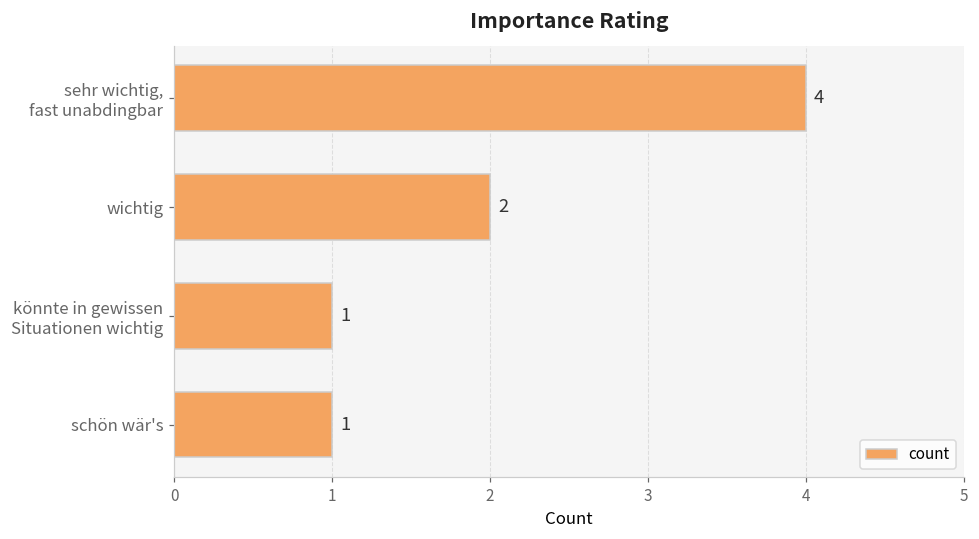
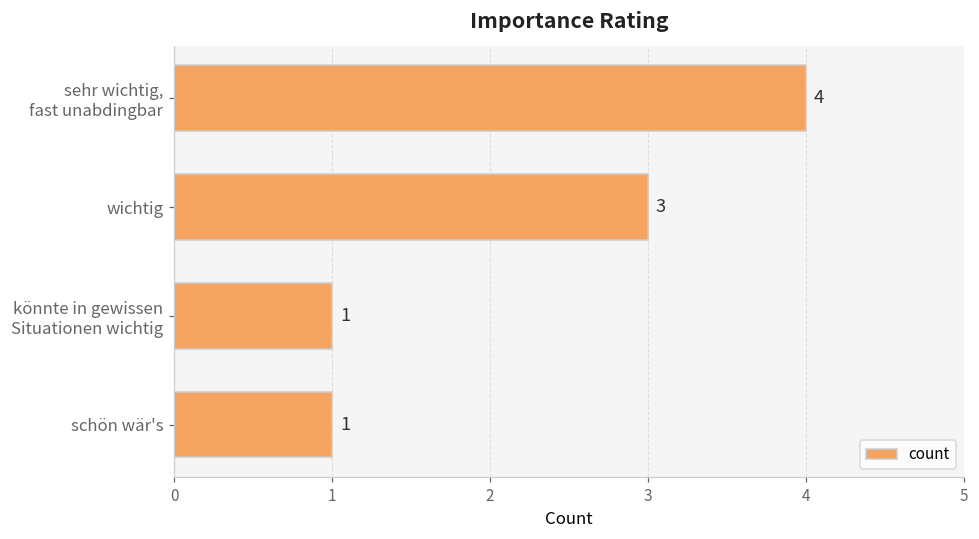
  {
    "sehr wichtig, fast unabdingbar": 4,
-   "wichtig": 2,
+   "wichtig": 3,
    "könnte in gewissen Situationen wichtig": 1,
    "schön wär's": 1
  }
